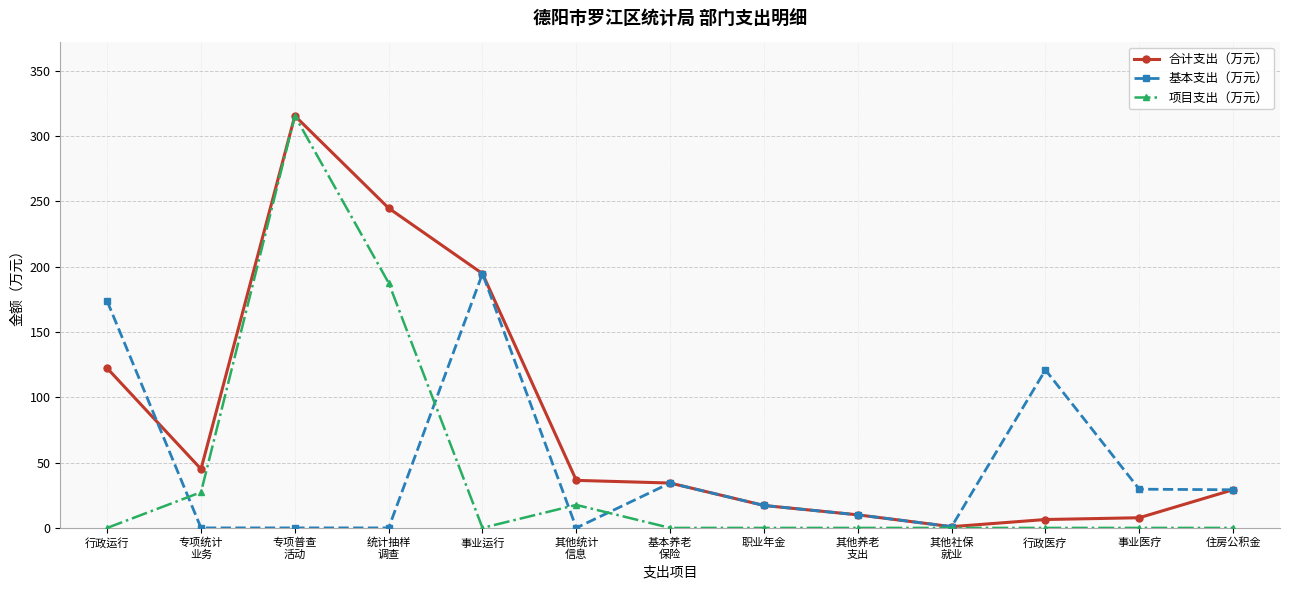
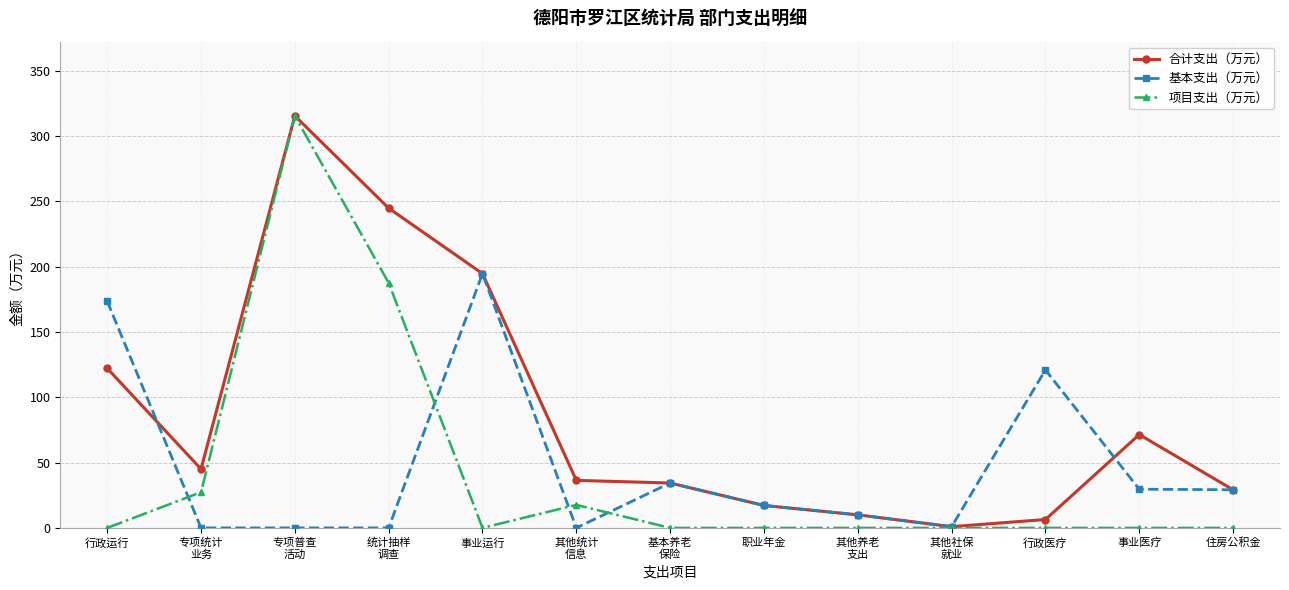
  {
    "合计支出（万元）": {
      "行政运行": 122,
      "专项统计 业务": 45,
      "统计抽样 调查": 245,
      "其他统计 信息": 36,
      "行政医疗": 6,
-     "事业医疗": 8
+     "事业医疗": 71
    },
    "基本支出（万元）": {
      "行政运行": 174,
      "专项统计 业务": 0,
      "专项普查 活动": 0,
      "统计抽样 调查": 0,
      "其他统计 信息": 0,
      "行政医疗": 121,
      "事业医疗": 30
    },
    "项目支出（万元）": {
      "行政运行": 0,
      "专项统计 业务": 27,
      "统计抽样 调查": 188,
      "事业运行": 0,
      "其他统计 信息": 18,
      "基本养老 保险": 0,
      "职业年金": 0,
      "其他养老 支出": 0,
      "行政医疗": 0,
      "事业医疗": 0,
      "住房公积金": 0
    }
  }
